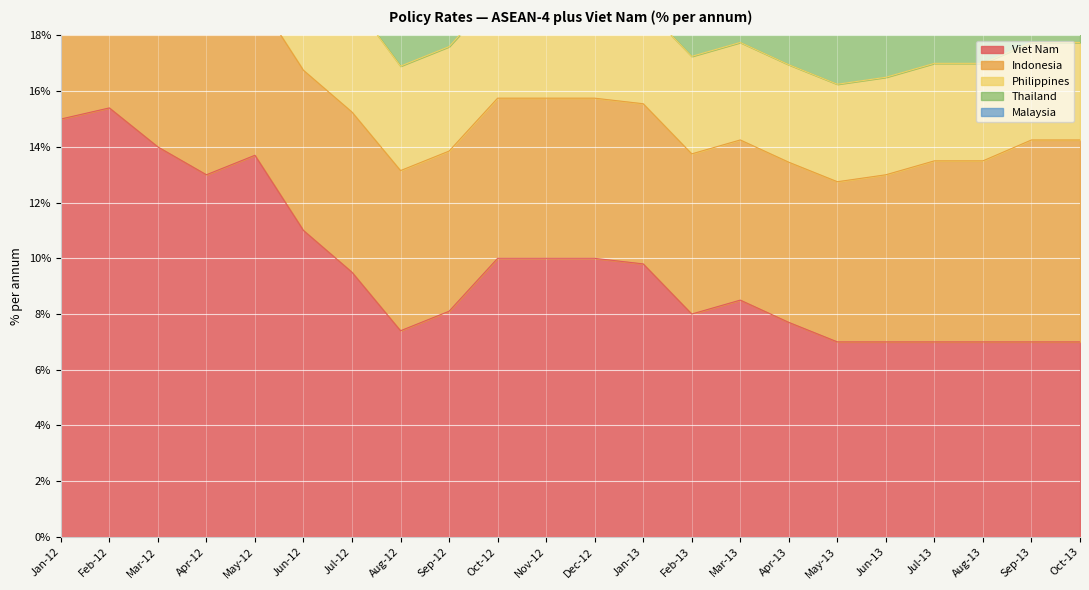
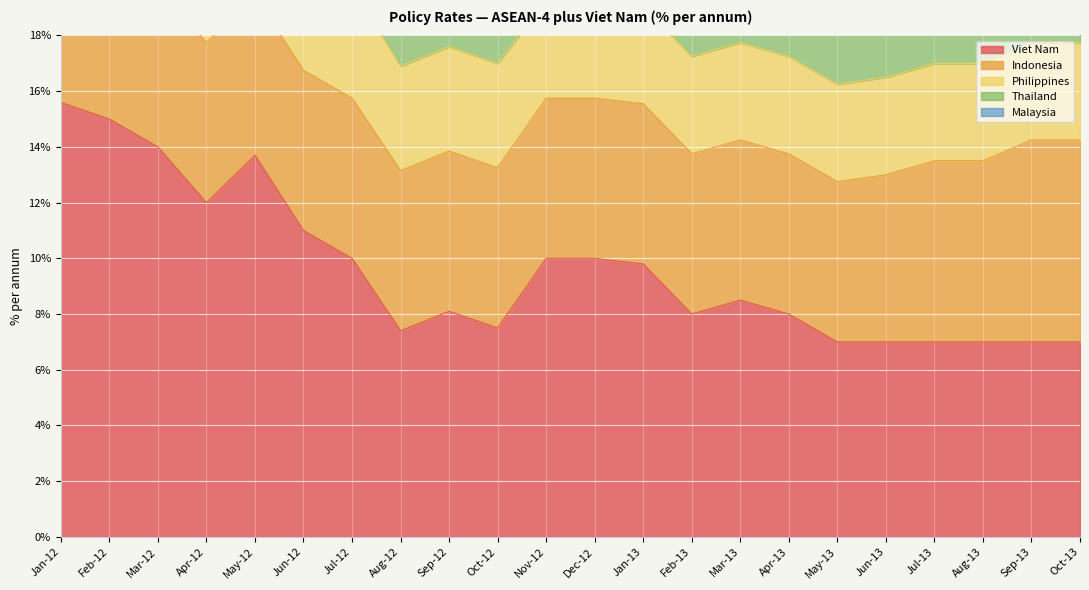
  {
    "Viet Nam": {
-     "Jan-12": "15.0%",
-     "Feb-12": "15.4%",
+     "Jan-12": "15.6%",
+     "Feb-12": "15.0%",
      "Mar-12": "14.0%",
-     "Apr-12": "13%",
+     "Apr-12": "12%",
      "May-12": "13.7%",
      "Jun-12": "11.0%",
-     "Jul-12": "9.5%",
+     "Jul-12": "10.0%",
      "Aug-12": "7.4%",
      "Sep-12": "8.1%",
-     "Oct-12": "10.0%",
+     "Oct-12": "7.5%",
      "Nov-12": "10.0%",
      "Dec-12": "10.0%",
      "Jan-13": "9.8%",
      "Feb-13": "8.0%",
      "Mar-13": "8.5%",
-     "Apr-13": "7.7%",
+     "Apr-13": "8.0%",
      "May-13": "7.0%",
      "Jun-13": "7.0%",
      "Jul-13": "7.0%",
      "Aug-13": "7.0%",
      "Sep-13": "7.0%",
      "Oct-13": "7.0%"
    }
  }
